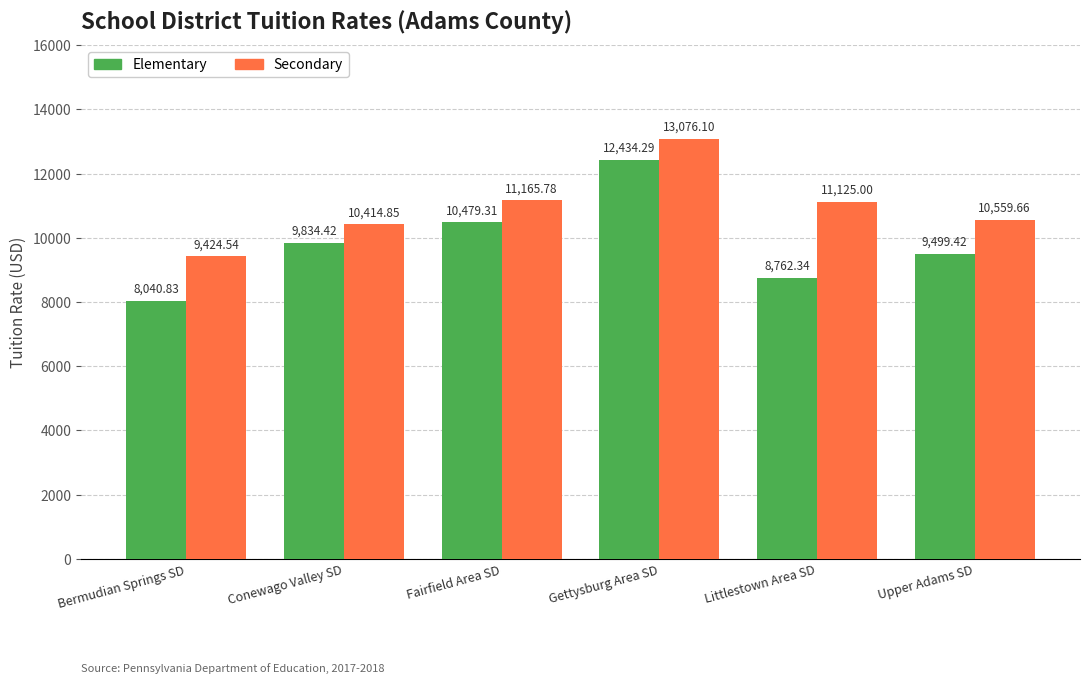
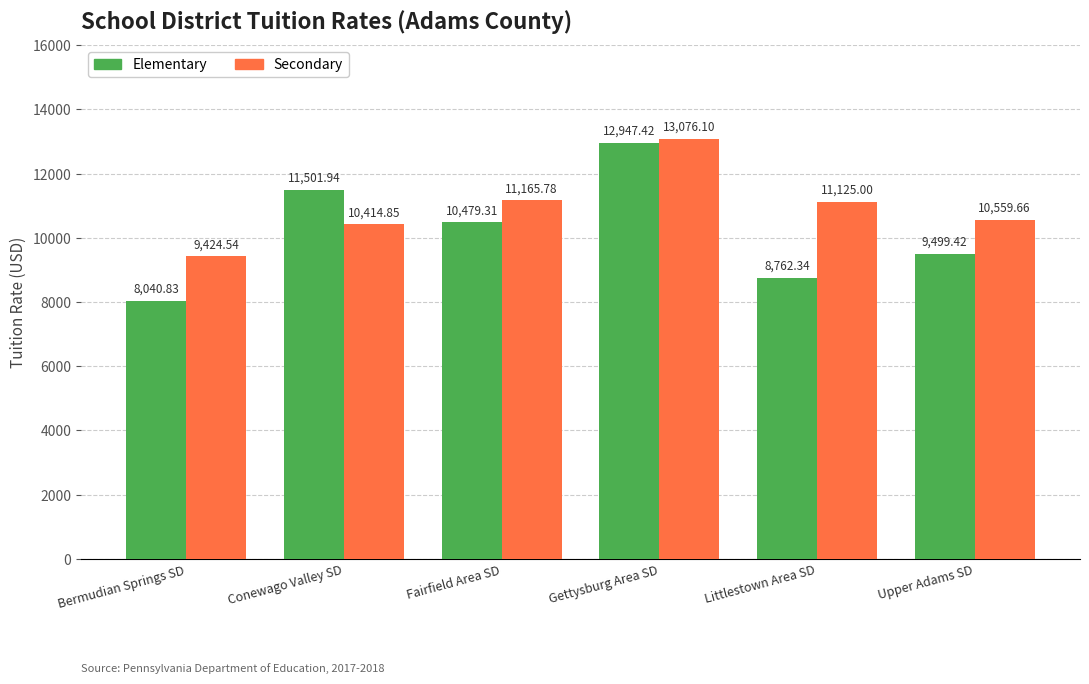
  {
    "Elementary": {
      "Bermudian Springs SD": "8,040.83",
-     "Conewago Valley SD": "9,834.42",
+     "Conewago Valley SD": "11,501.94",
      "Fairfield Area SD": "10,479.31",
-     "Gettysburg Area SD": "12,434.29",
+     "Gettysburg Area SD": "12,947.42",
      "Littlestown Area SD": "8,762.34",
      "Upper Adams SD": "9,499.42"
    },
    "Secondary": {
      "Bermudian Springs SD": "9,424.54",
      "Conewago Valley SD": "10,414.85",
      "Fairfield Area SD": "11,165.78",
      "Gettysburg Area SD": "13,076.10",
      "Littlestown Area SD": "11,125.00",
      "Upper Adams SD": "10,559.66"
    }
  }
